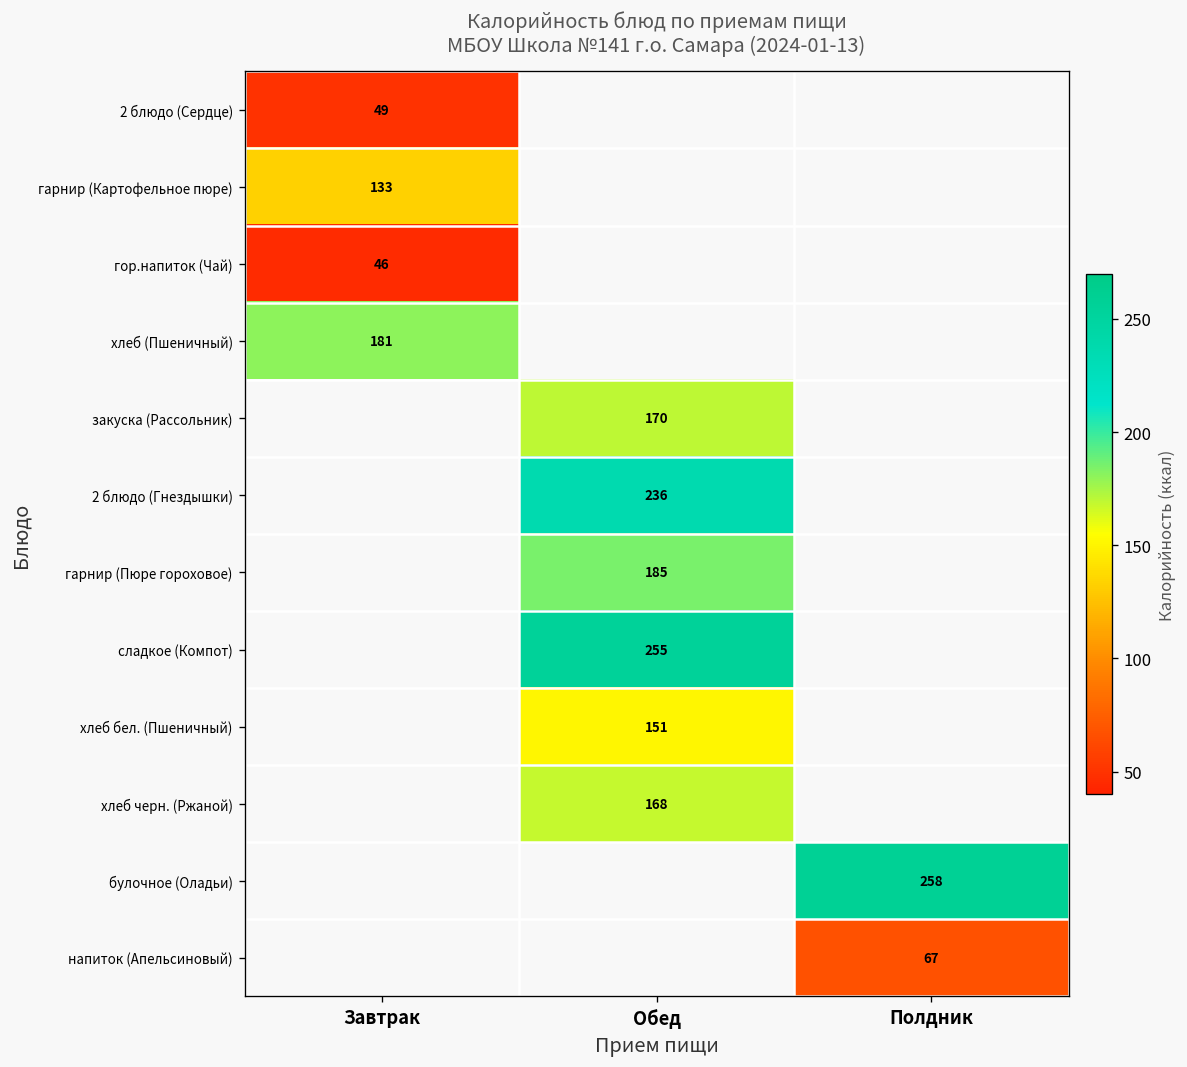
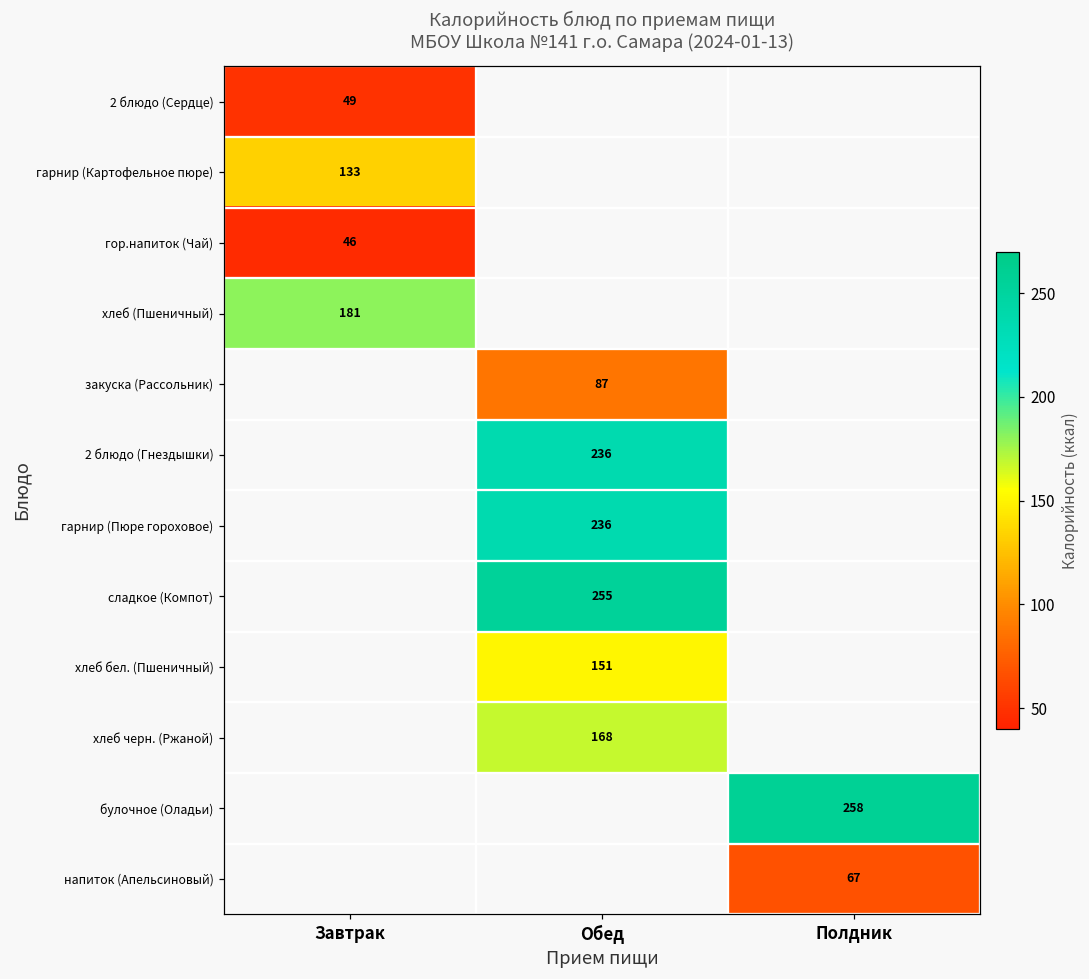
  {
    "2 блюдо (Сердце)": {
      "Завтрак": 49
    },
    "гарнир (Картофельное пюре)": {
      "Завтрак": 133
    },
    "гор.напиток (Чай)": {
      "Завтрак": 46
    },
    "хлеб (Пшеничный)": {
      "Завтрак": 181
    },
    "закуска (Рассольник)": {
-     "Обед": 170
+     "Обед": 87
    },
    "2 блюдо (Гнездышки)": {
      "Обед": 236
    },
    "гарнир (Пюре гороховое)": {
-     "Обед": 185
+     "Обед": 236
    },
    "сладкое (Компот)": {
      "Обед": 255
    },
    "хлеб бел. (Пшеничный)": {
      "Обед": 151
    },
    "хлеб черн. (Ржаной)": {
      "Обед": 168
    },
    "булочное (Оладьи)": {
      "Полдник": 258
    },
    "напиток (Апельсиновый)": {
      "Полдник": 67
    }
  }
